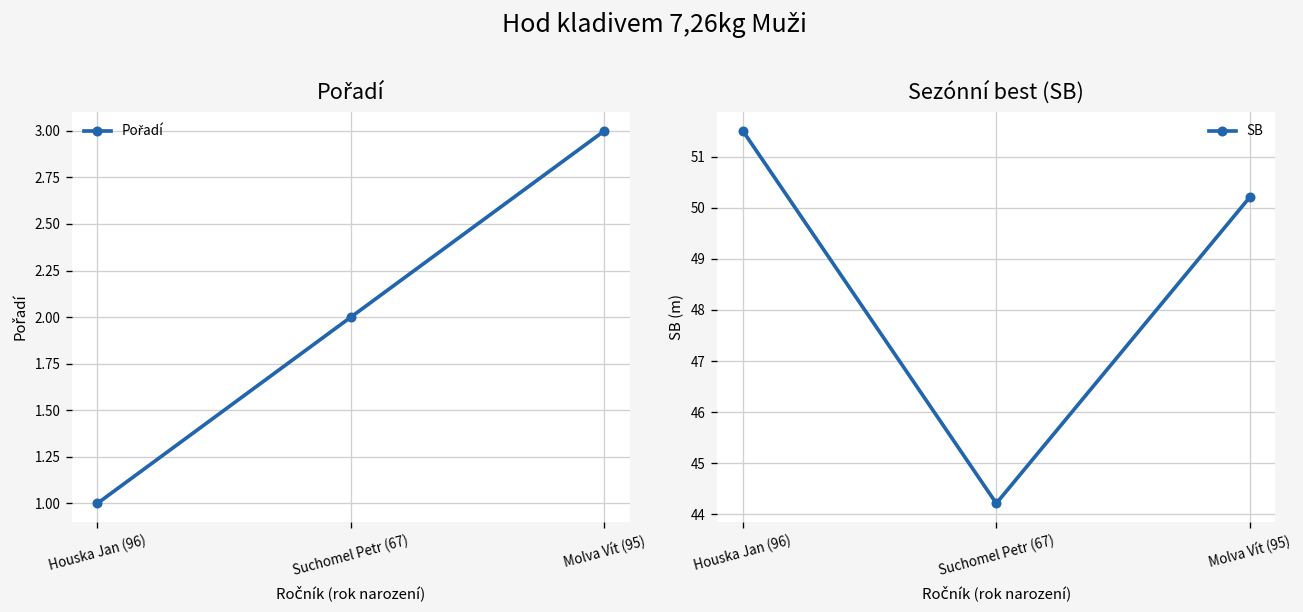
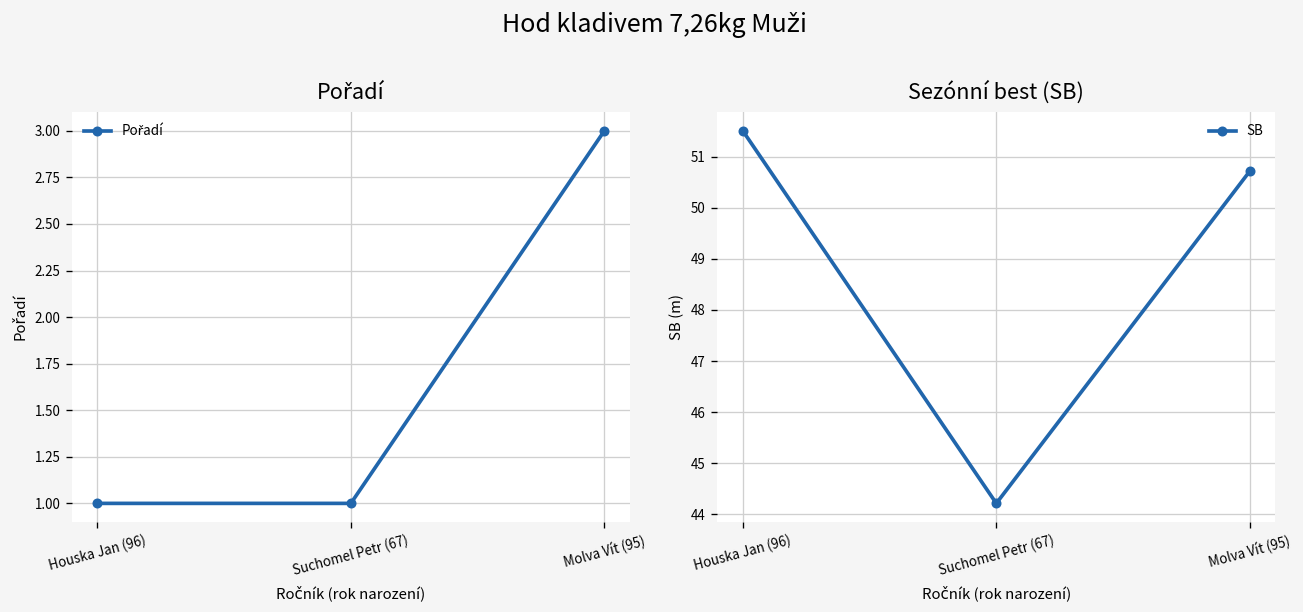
  {
    "Pořadí": {
      "Houska Jan (96)": 1,
-     "Suchomel Petr (67)": 2,
+     "Suchomel Petr (67)": 1,
      "Molva Vít (95)": 3
    },
    "Sezónní best (SB)": {
      "Houska Jan (96)": 51.5,
      "Suchomel Petr (67)": 44.2,
-     "Molva Vít (95)": 50.2
+     "Molva Vít (95)": 50.7
    }
  }
